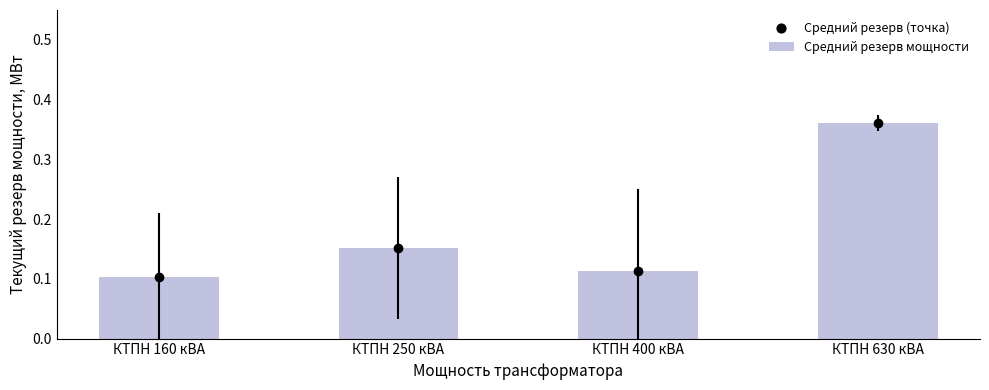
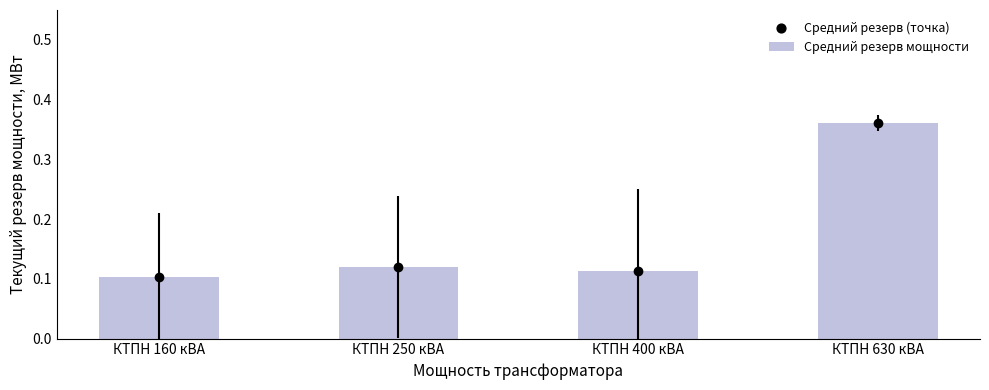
  {
    "Средний резерв мощности": {
      "КТПН 160 кВА": 0.10,
-     "КТПН 250 кВА": 0.15,
+     "КТПН 250 кВА": 0.12,
      "КТПН 400 кВА": 0.11,
      "КТПН 630 кВА": 0.36
    }
  }
